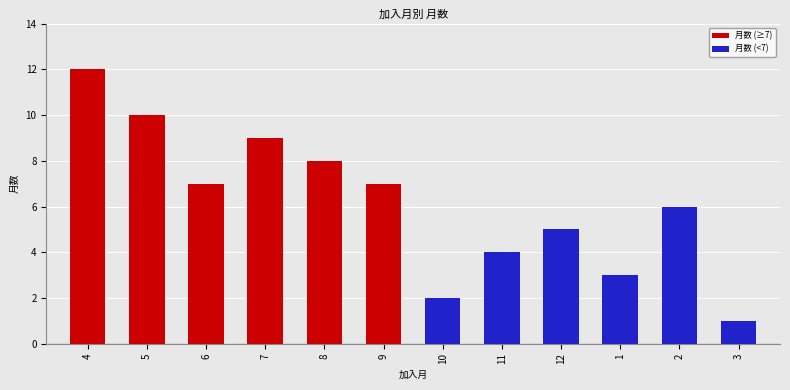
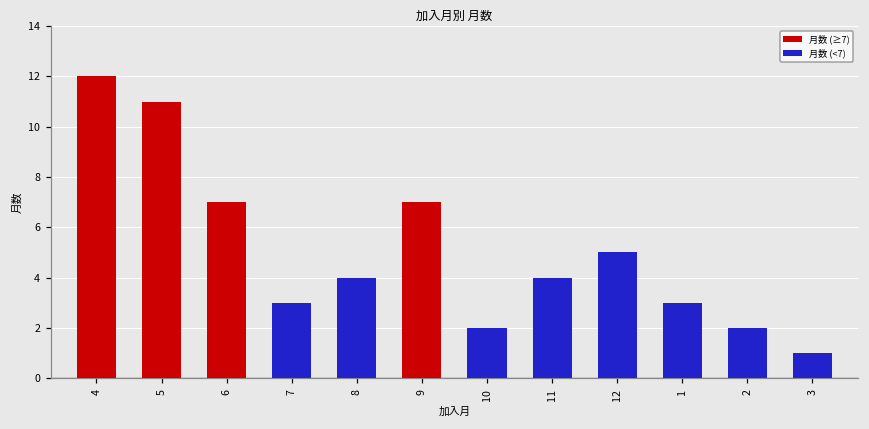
  {
    "4": 12,
-   "5": 10,
+   "5": 11,
    "6": 7,
-   "7": 9,
-   "8": 8,
+   "7": 3,
+   "8": 4,
    "9": 7,
    "10": 2,
    "11": 4,
    "12": 5,
    "1": 3,
-   "2": 6,
+   "2": 2,
    "3": 1
  }
